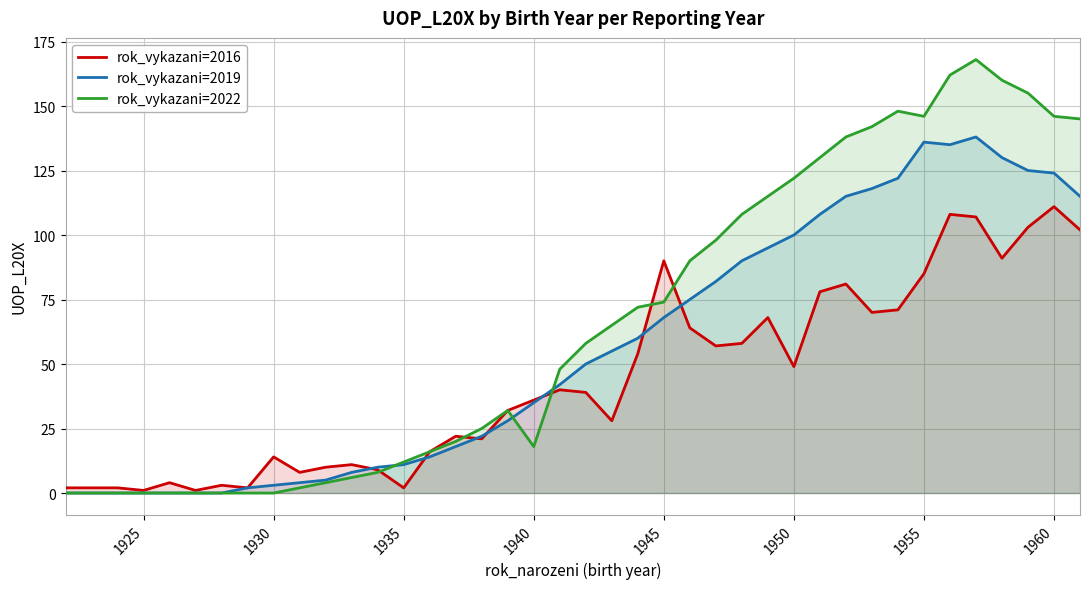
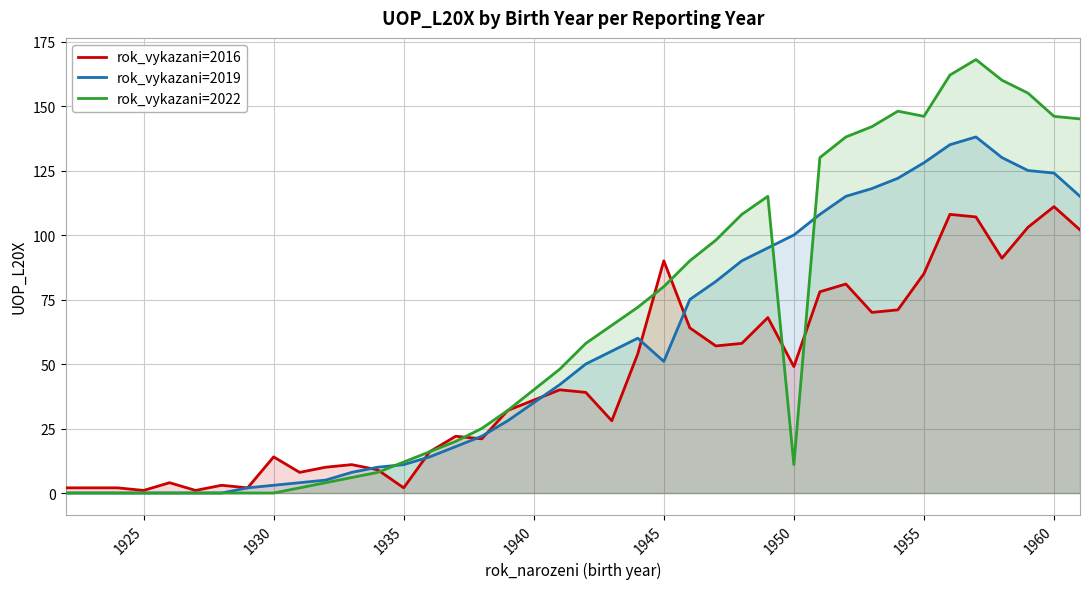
  {
    "rok_vykazani=2016": {
      "1925": 1,
      "1930": 14,
      "1935": 2,
      "1940": 36,
      "1945": 90,
      "1950": 49,
      "1955": 85,
      "1960": 111
    },
    "rok_vykazani=2019": {
      "1930": 3,
      "1940": 35,
-     "1945": 68,
+     "1945": 51,
      "1950": 100,
-     "1955": 136,
+     "1955": 128,
      "1960": 124
    },
    "rok_vykazani=2022": {
      "1930": 0,
-     "1940": 18,
-     "1945": 74,
-     "1950": 122,
+     "1940": 40,
+     "1945": 80,
+     "1950": 11,
      "1955": 146,
      "1960": 146
    }
  }
